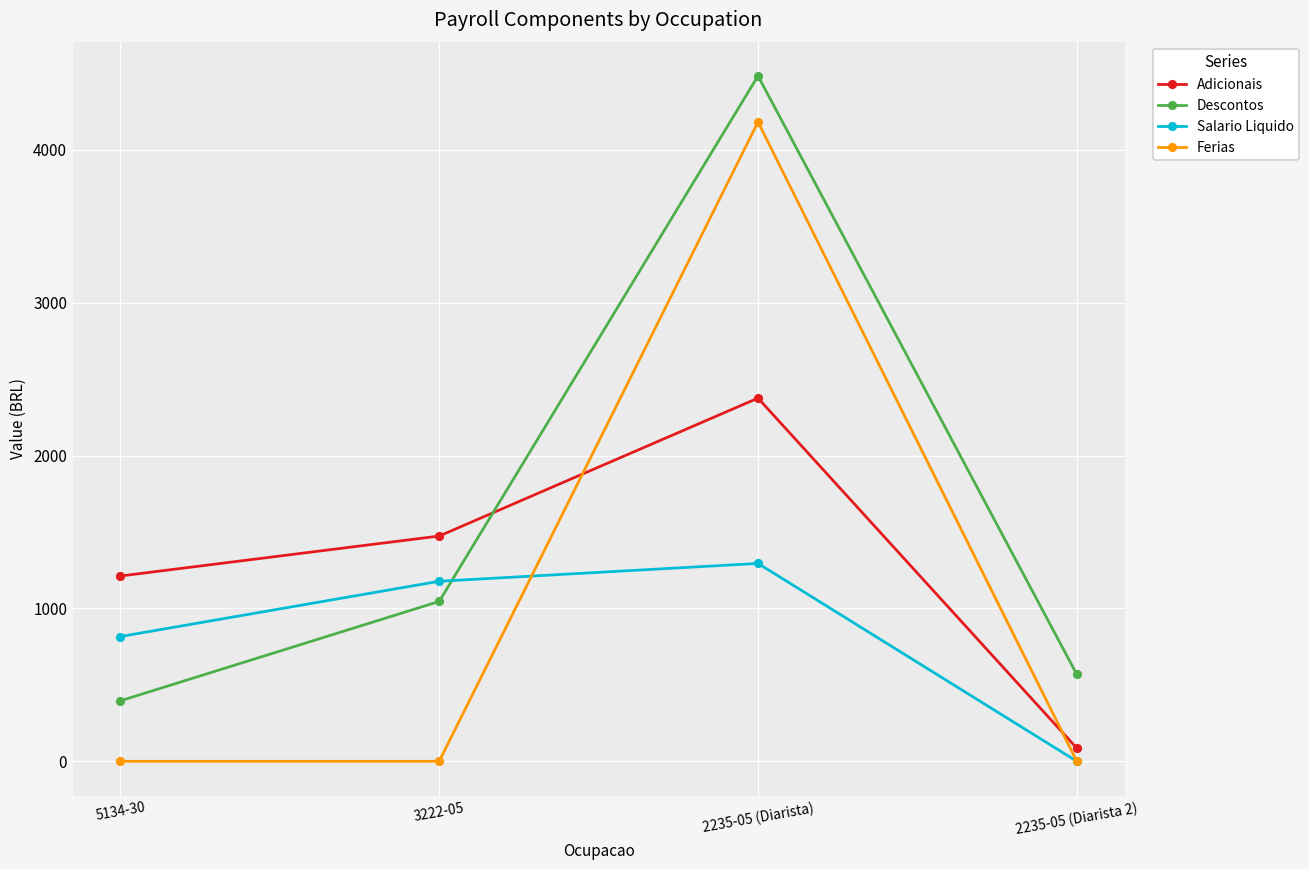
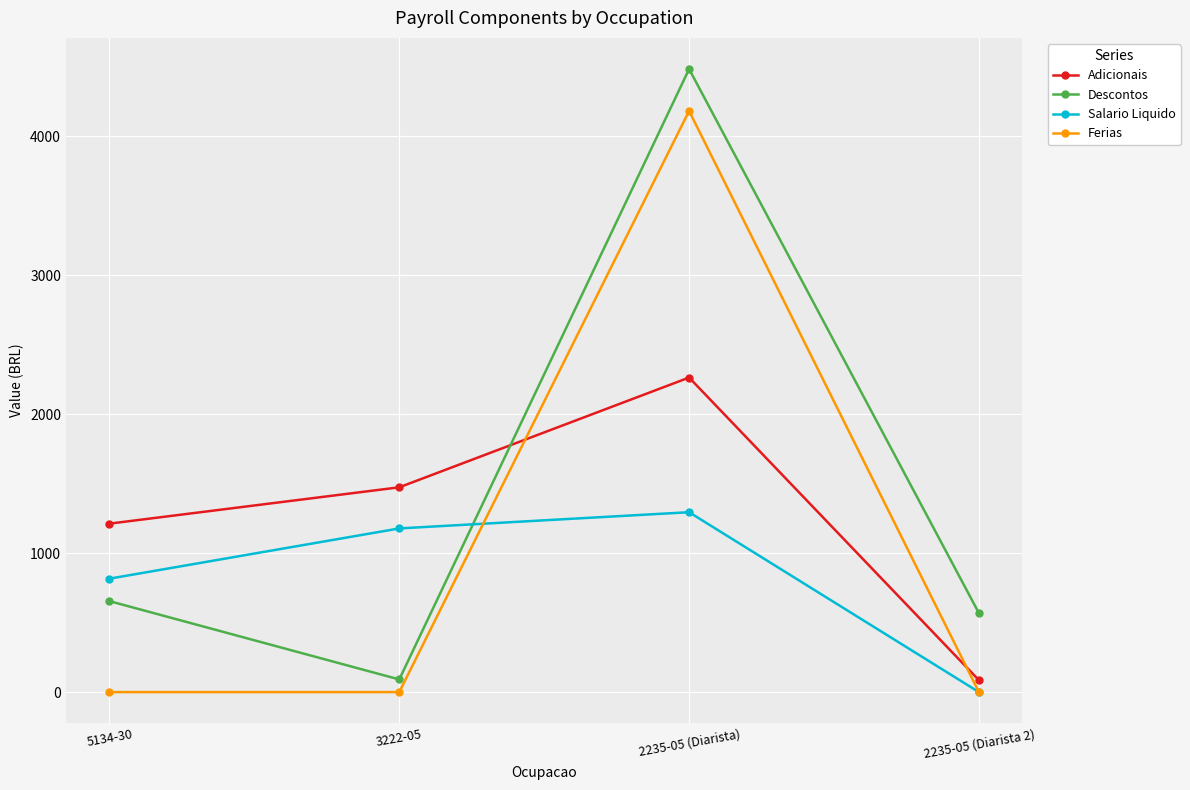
  {
    "Adicionais": {
      "5134-30": 1210,
      "3222-05": 1470,
-     "2235-05 (Diarista)": 2380,
+     "2235-05 (Diarista)": 2260,
      "2235-05 (Diarista 2)": 90
    },
    "Descontos": {
-     "5134-30": 400,
-     "3222-05": 1050,
+     "5134-30": 650,
+     "3222-05": 90,
      "2235-05 (Diarista)": 4480,
      "2235-05 (Diarista 2)": 570
    },
    "Salario Liquido": {
      "5134-30": 820,
      "3222-05": 1180,
      "2235-05 (Diarista)": 1290
    },
    "Ferias": {
      "5134-30": 0,
      "3222-05": 0,
      "2235-05 (Diarista)": 4180
    }
  }
